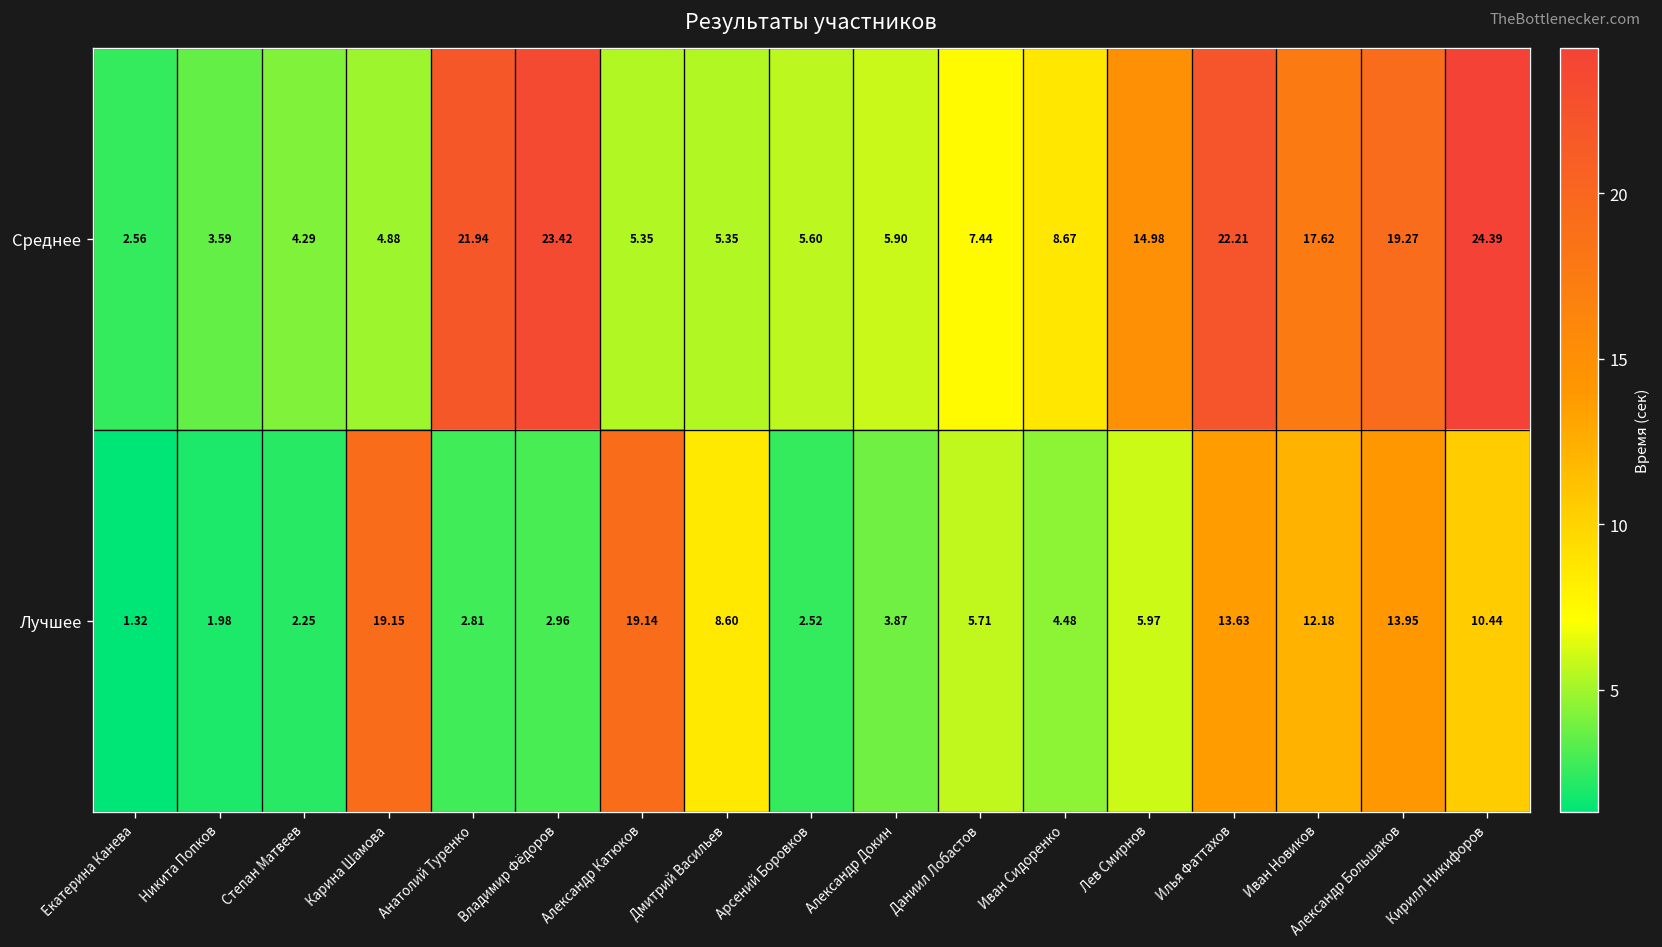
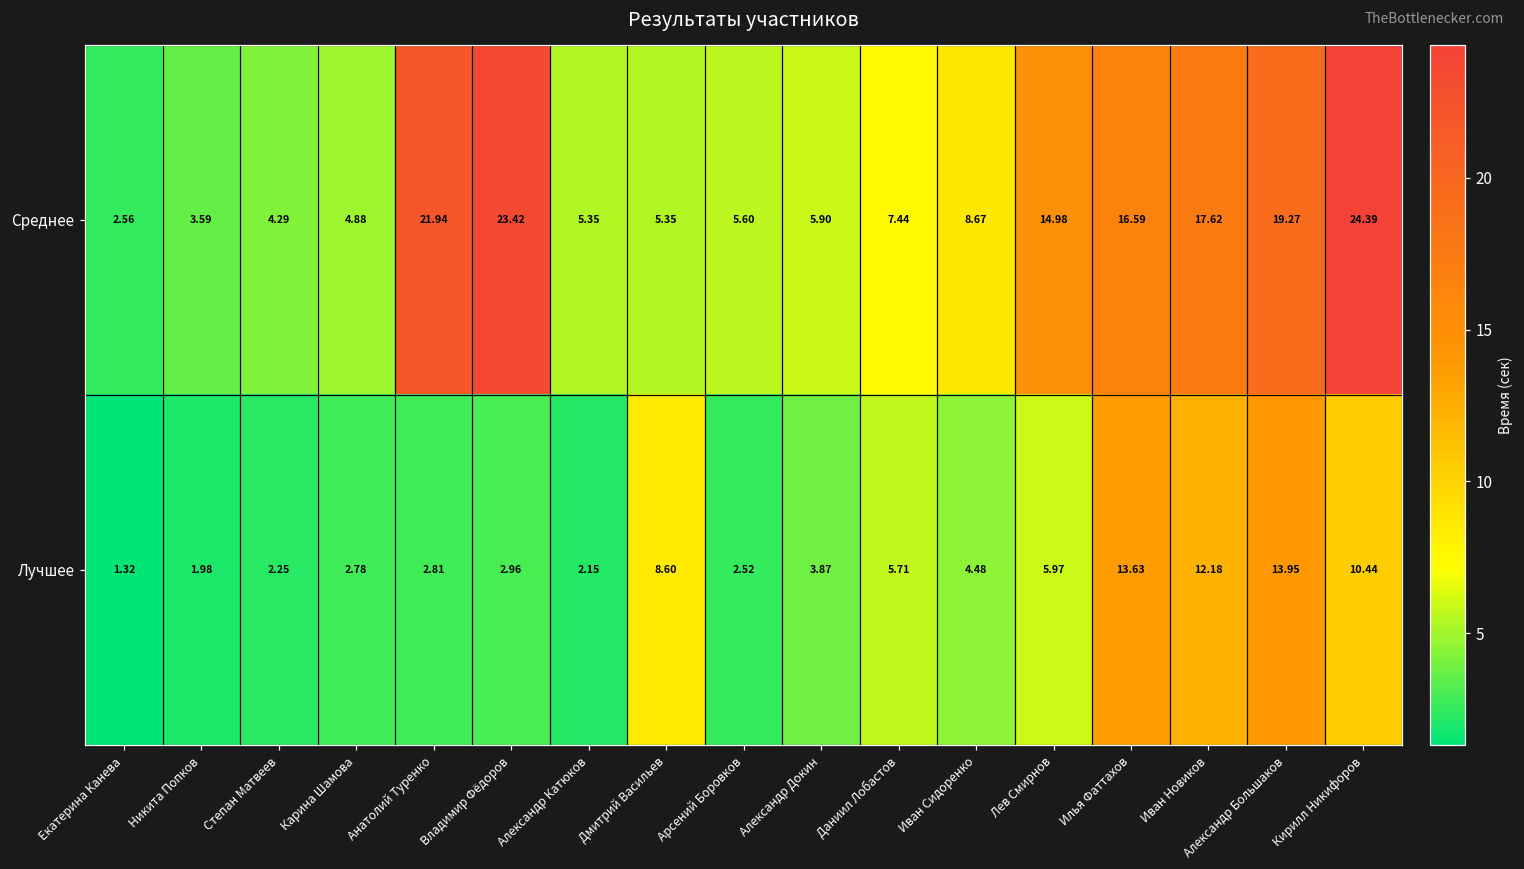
  {
    "Среднее": {
      "Екатерина Канева": 2.56,
      "Никита Попков": 3.59,
      "Степан Матвеев": 4.29,
      "Карина Шамова": 4.88,
      "Анатолий Туренко": 21.94,
      "Владимир Фёдоров": 23.42,
      "Александр Катюков": 5.35,
      "Дмитрий Васильев": 5.35,
      "Арсений Боровков": 5.60,
      "Александр Докин": 5.90,
      "Даниил Лобастов": 7.44,
      "Иван Сидоренко": 8.67,
      "Лев Смирнов": 14.98,
-     "Илья Фаттахов": 22.21,
+     "Илья Фаттахов": 16.59,
      "Иван Новиков": 17.62,
      "Александр Большаков": 19.27,
      "Кирилл Никифоров": 24.39
    },
    "Лучшее": {
      "Екатерина Канева": 1.32,
      "Никита Попков": 1.98,
      "Степан Матвеев": 2.25,
-     "Карина Шамова": 19.15,
+     "Карина Шамова": 2.78,
      "Анатолий Туренко": 2.81,
      "Владимир Фёдоров": 2.96,
-     "Александр Катюков": 19.14,
+     "Александр Катюков": 2.15,
      "Дмитрий Васильев": 8.60,
      "Арсений Боровков": 2.52,
      "Александр Докин": 3.87,
      "Даниил Лобастов": 5.71,
      "Иван Сидоренко": 4.48,
      "Лев Смирнов": 5.97,
      "Илья Фаттахов": 13.63,
      "Иван Новиков": 12.18,
      "Александр Большаков": 13.95,
      "Кирилл Никифоров": 10.44
    }
  }
